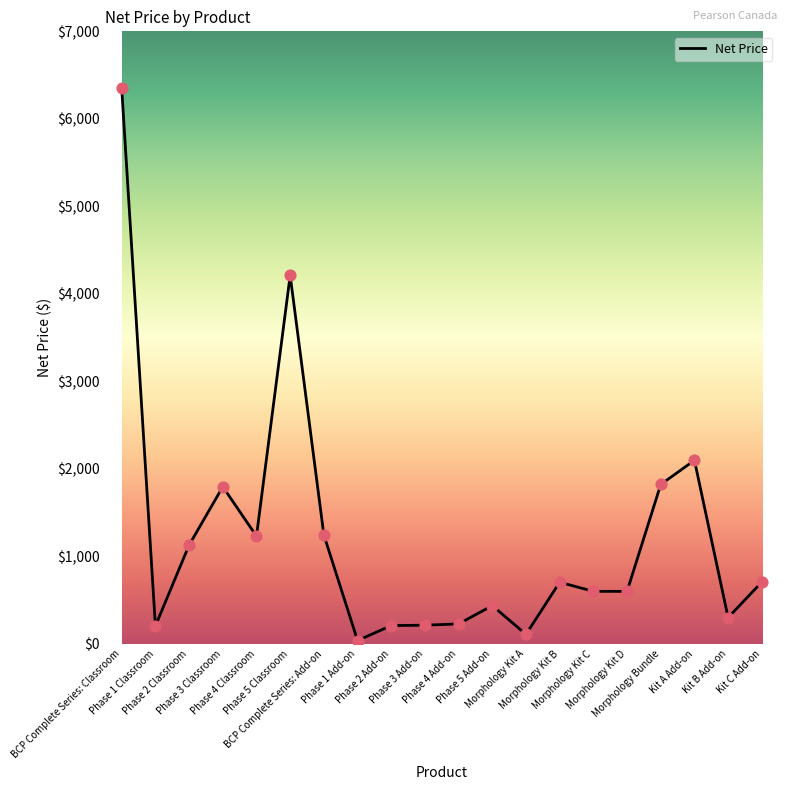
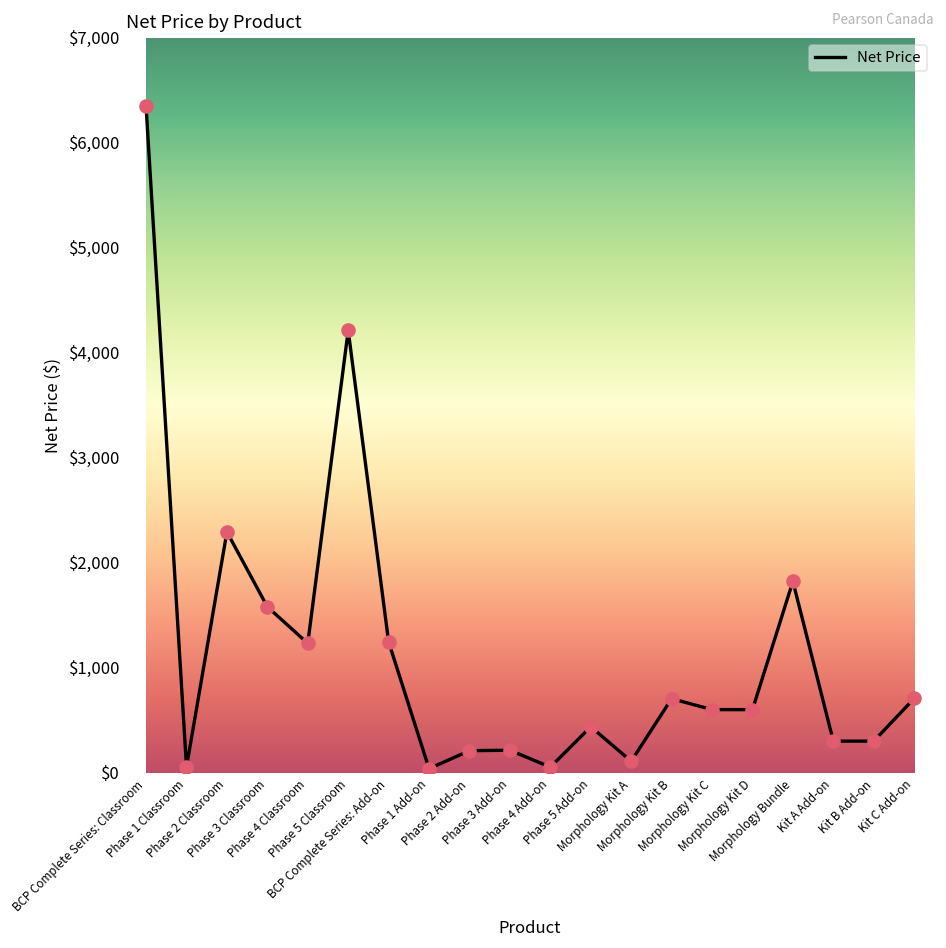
  {
    "BCP Complete Series: Classroom": "$6,300",
-   "Phase 1 Classroom": "$200",
-   "Phase 2 Classroom": "$1,100",
-   "Phase 3 Classroom": "$1,800",
+   "Phase 1 Classroom": "$100",
+   "Phase 2 Classroom": "$2,300",
+   "Phase 3 Classroom": "$1,600",
    "Phase 4 Classroom": "$1,200",
    "Phase 5 Classroom": "$4,200",
    "BCP Complete Series: Add-on": "$1,200",
    "Phase 1 Add-on": "$0",
    "Phase 2 Add-on": "$200",
    "Phase 3 Add-on": "$200",
-   "Phase 4 Add-on": "$200",
+   "Phase 4 Add-on": "$100",
    "Phase 5 Add-on": "$400",
    "Morphology Kit A": "$100",
    "Morphology Kit B": "$700",
    "Morphology Kit C": "$600",
    "Morphology Kit D": "$600",
    "Morphology Bundle": "$1,800",
-   "Kit A Add-on": "$2,100",
+   "Kit A Add-on": "$300",
    "Kit B Add-on": "$300",
    "Kit C Add-on": "$700"
  }
